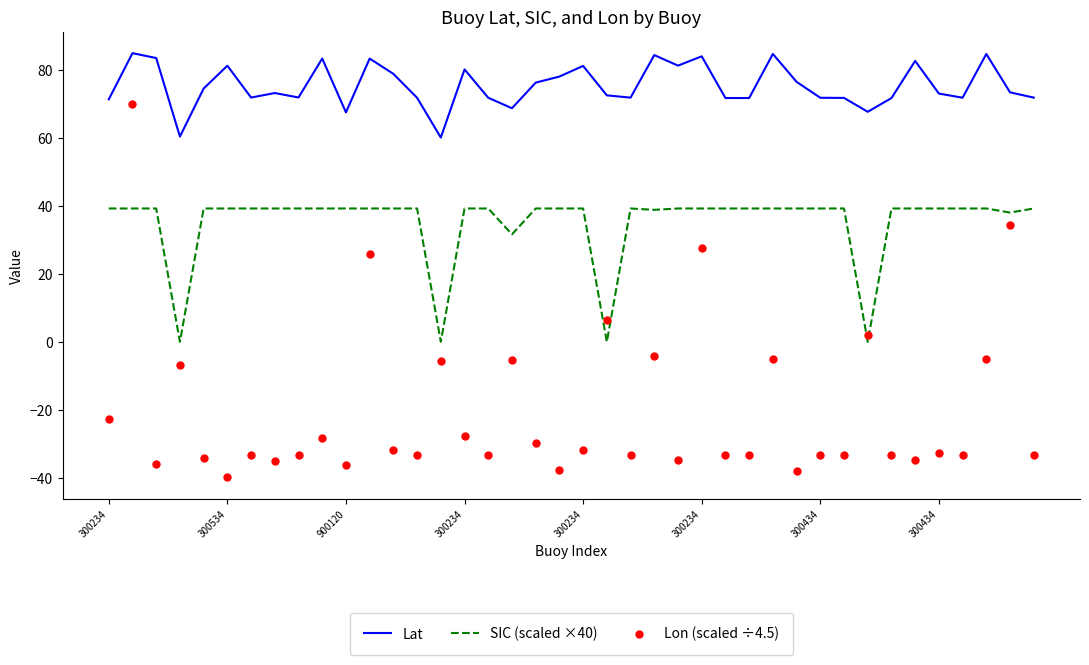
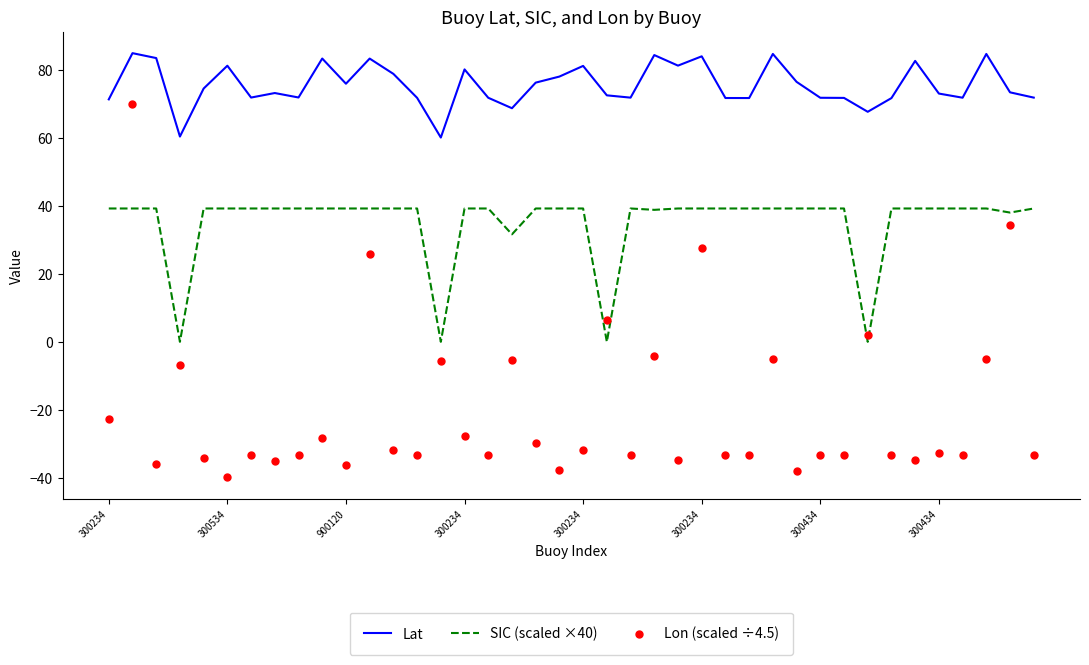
  {
    "Lat": {
      "300534": 81,
-     "900120": 67
+     "900120": 76
    },
    "SIC (scaled ×40)": {
      "300534": 39,
      "900120": 39
    }
  }
